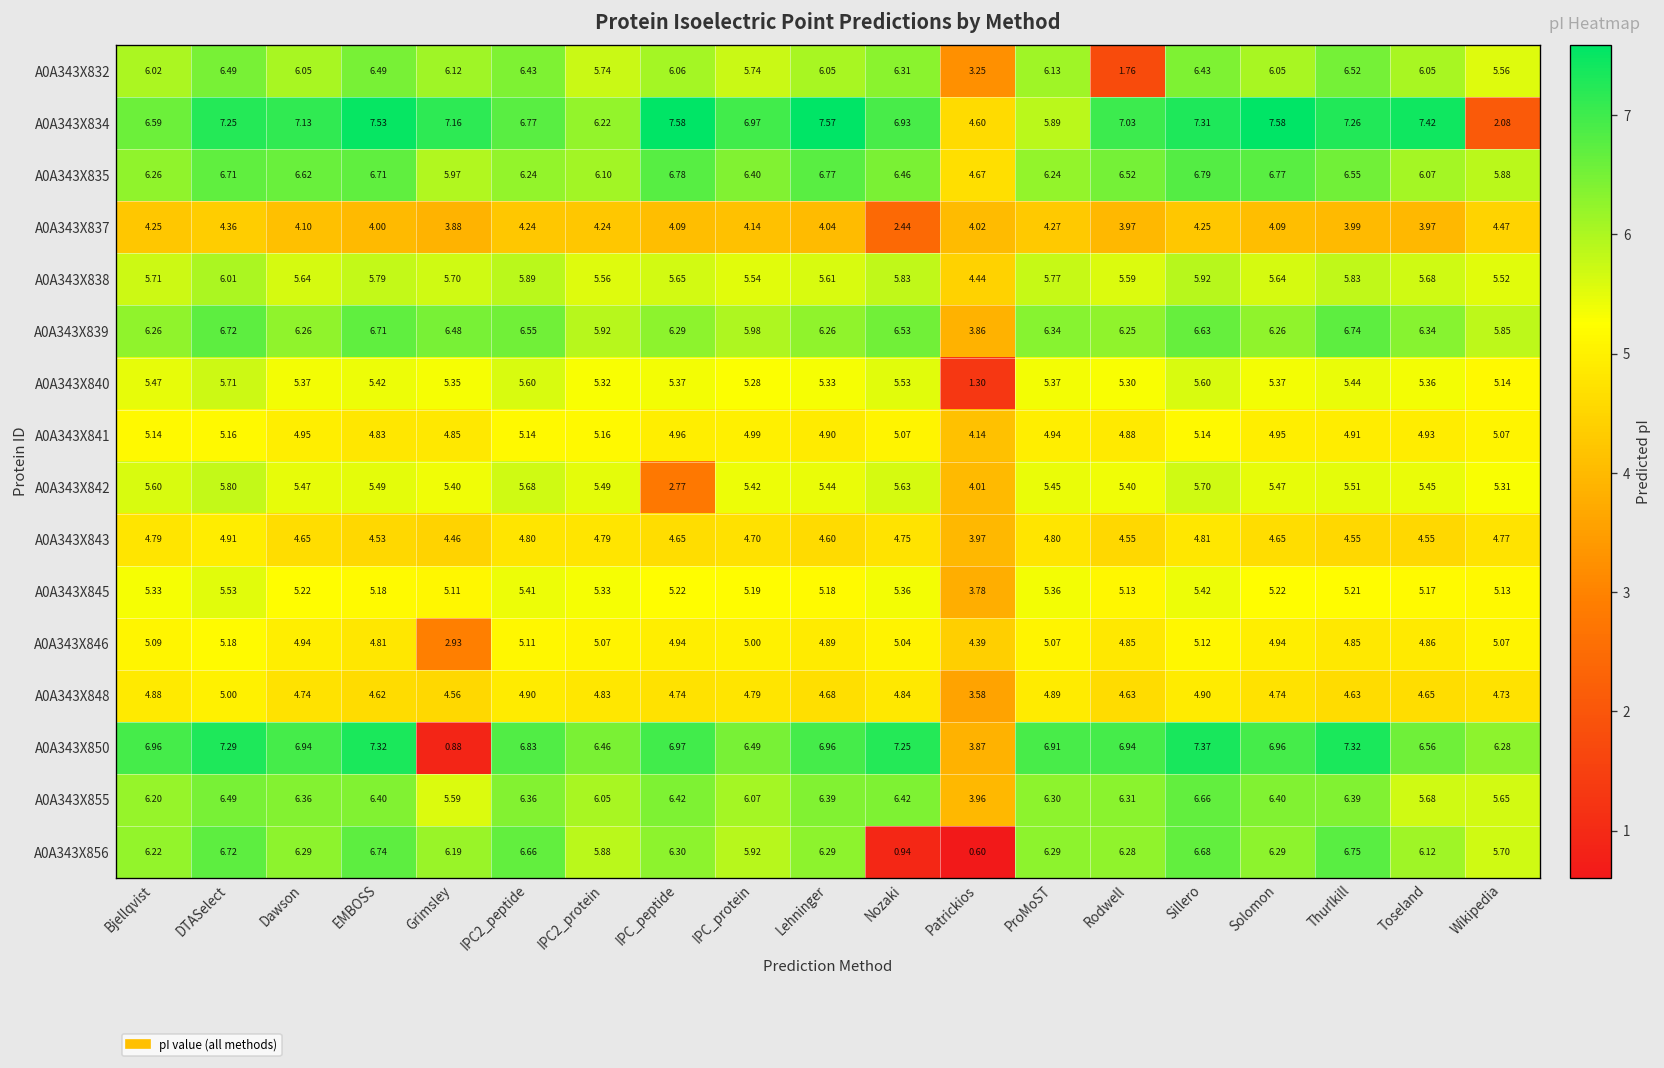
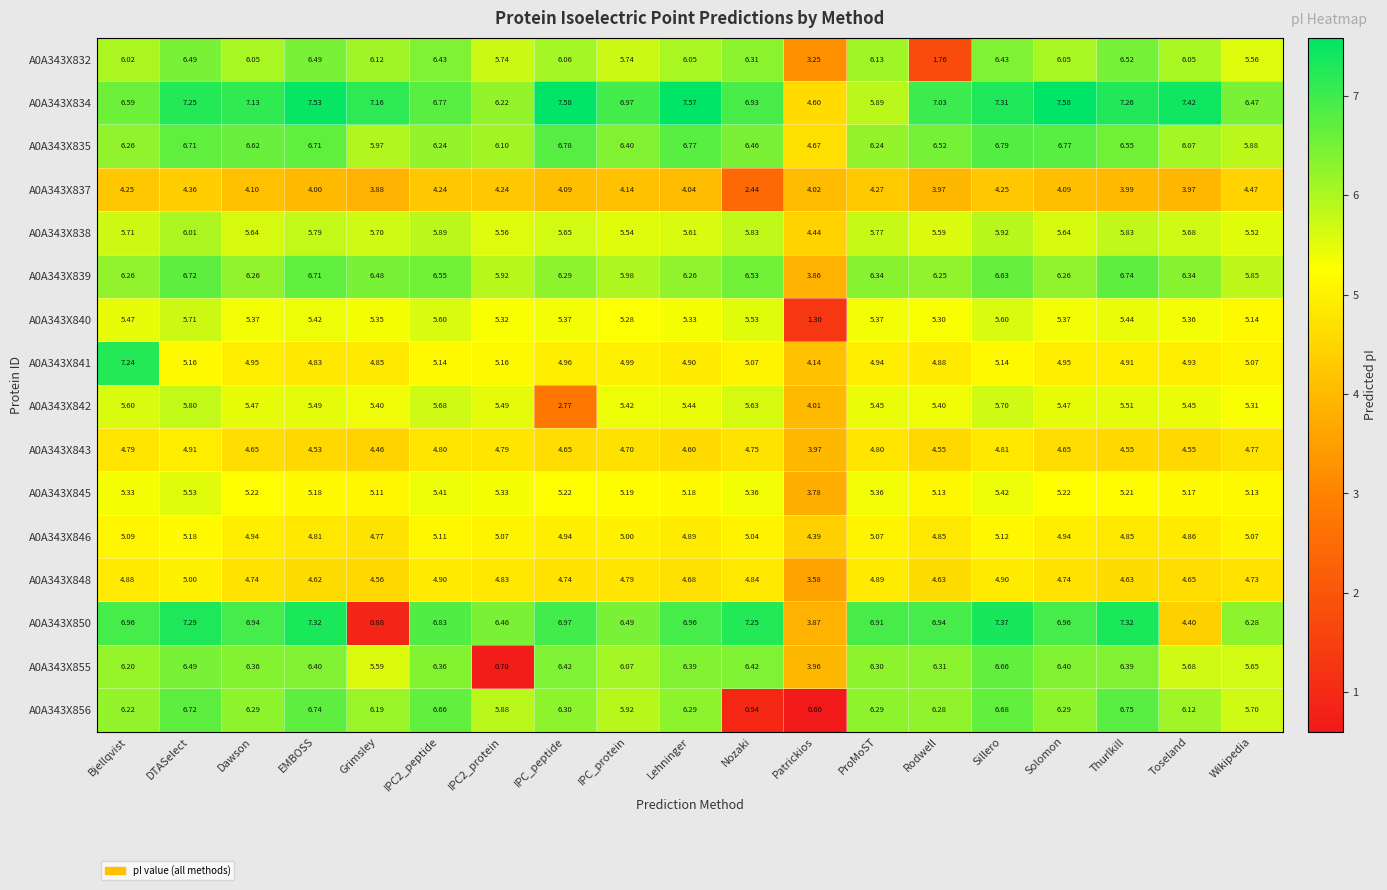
  {
    "A0A343X834": {
      "Bjellqvist": 6.59,
      "DTASelect": 7.25,
      "Dawson": 7.13,
      "EMBOSS": 7.53,
      "Grimsley": 7.16,
      "IPC2_peptide": 6.77,
      "IPC2_protein": 6.22,
      "IPC_peptide": 7.58,
      "IPC_protein": 6.97,
      "Lehninger": 7.57,
      "Nozaki": 6.93,
      "Patrickios": 4.60,
      "ProMoST": 5.89,
      "Rodwell": 7.03,
      "Sillero": 7.31,
      "Solomon": 7.58,
      "Thurlkill": 7.26,
      "Toseland": 7.42,
-     "Wikipedia": 2.08
+     "Wikipedia": 6.47
    },
    "A0A343X841": {
-     "Bjellqvist": 5.14,
+     "Bjellqvist": 7.24,
      "DTASelect": 5.16,
      "Dawson": 4.95,
      "EMBOSS": 4.83,
      "Grimsley": 4.85,
      "IPC2_peptide": 5.14,
      "IPC2_protein": 5.16,
      "IPC_peptide": 4.96,
      "IPC_protein": 4.99,
      "Lehninger": 4.90,
      "Nozaki": 5.07,
      "Patrickios": 4.14,
      "ProMoST": 4.94,
      "Rodwell": 4.88,
      "Sillero": 5.14,
      "Solomon": 4.95,
      "Thurlkill": 4.91,
      "Toseland": 4.93,
      "Wikipedia": 5.07
    },
    "A0A343X846": {
      "Bjellqvist": 5.09,
      "DTASelect": 5.18,
      "Dawson": 4.94,
      "EMBOSS": 4.81,
-     "Grimsley": 2.93,
+     "Grimsley": 4.77,
      "IPC2_peptide": 5.11,
      "IPC2_protein": 5.07,
      "IPC_peptide": 4.94,
      "IPC_protein": 5.00,
      "Lehninger": 4.89,
      "Nozaki": 5.04,
      "Patrickios": 4.39,
      "ProMoST": 5.07,
      "Rodwell": 4.85,
      "Sillero": 5.12,
      "Solomon": 4.94,
      "Thurlkill": 4.85,
      "Toseland": 4.86,
      "Wikipedia": 5.07
    },
    "A0A343X850": {
      "Bjellqvist": 6.96,
      "DTASelect": 7.29,
      "Dawson": 6.94,
      "EMBOSS": 7.32,
      "Grimsley": 0.88,
      "IPC2_peptide": 6.83,
      "IPC2_protein": 6.46,
      "IPC_peptide": 6.97,
      "IPC_protein": 6.49,
      "Lehninger": 6.96,
      "Nozaki": 7.25,
      "Patrickios": 3.87,
      "ProMoST": 6.91,
      "Rodwell": 6.94,
      "Sillero": 7.37,
      "Solomon": 6.96,
      "Thurlkill": 7.32,
-     "Toseland": 6.56,
+     "Toseland": 4.40,
      "Wikipedia": 6.28
    },
    "A0A343X855": {
      "Bjellqvist": 6.20,
      "DTASelect": 6.49,
      "Dawson": 6.36,
      "EMBOSS": 6.40,
      "Grimsley": 5.59,
      "IPC2_peptide": 6.36,
-     "IPC2_protein": 6.05,
+     "IPC2_protein": 0.70,
      "IPC_peptide": 6.42,
      "IPC_protein": 6.07,
      "Lehninger": 6.39,
      "Nozaki": 6.42,
      "Patrickios": 3.96,
      "ProMoST": 6.30,
      "Rodwell": 6.31,
      "Sillero": 6.66,
      "Solomon": 6.40,
      "Thurlkill": 6.39,
      "Toseland": 5.68,
      "Wikipedia": 5.65
    }
  }
